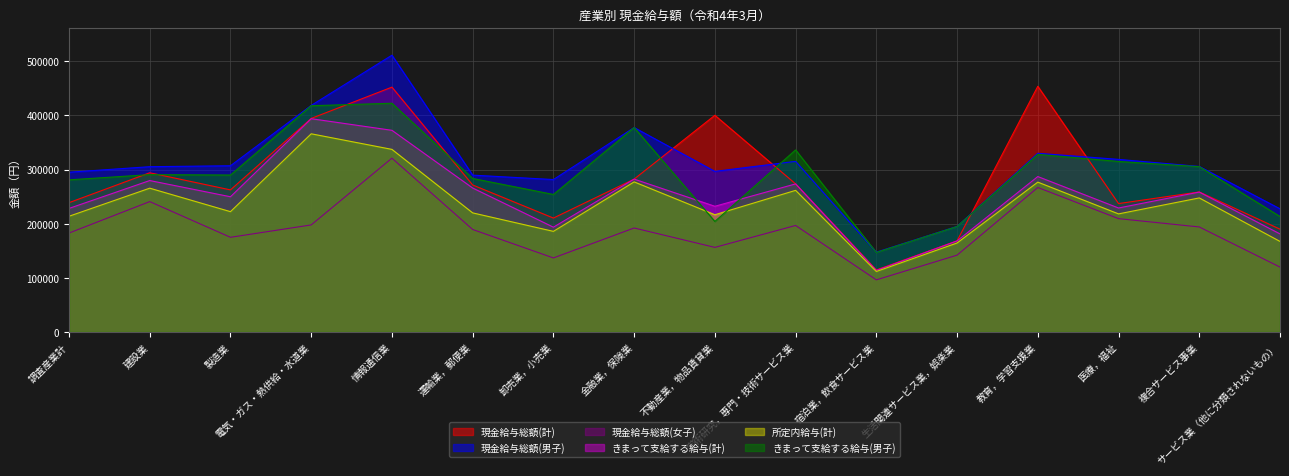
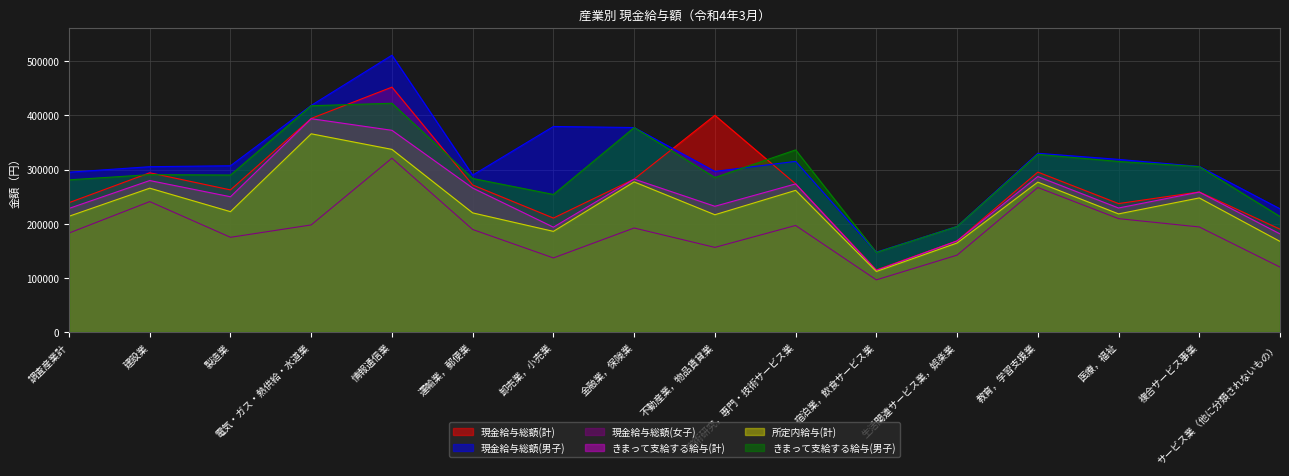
  {
    "現金給与総額(計)": {
      "調査産業計": 240000,
      "製造業": 260000,
      "情報通信業": 450000,
      "運輸業，郵便業": 270000,
      "卸売業，小売業": 210000,
      "不動産業，物品賃貸業": 400000,
-     "教育，学習支援業": 450000,
+     "教育，学習支援業": 300000,
      "医療，福祉": 240000,
      "サービス業（他に分類されないもの）": 190000
    },
    "現金給与総額(男子)": {
      "調査産業計": 300000,
      "建設業": 310000,
      "製造業": 310000,
      "情報通信業": 510000,
      "運輸業，郵便業": 290000,
-     "卸売業，小売業": 280000,
+     "卸売業，小売業": 380000,
      "不動産業，物品賃貸業": 300000,
      "学術研究，専門・技術サービス業": 320000,
      "サービス業（他に分類されないもの）": 230000
    },
    "現金給与総額(女子)": {
      "調査産業計": 180000,
      "建設業": 240000,
      "製造業": 170000,
      "電気・ガス・熱供給・水道業": 200000,
      "情報通信業": 320000,
      "運輸業，郵便業": 190000,
      "卸売業，小売業": 140000,
      "金融業，保険業": 190000,
      "不動産業，物品賃貸業": 160000,
      "学術研究，専門・技術サービス業": 200000,
      "宿泊業，飲食サービス業": 100000,
      "生活関連サービス業，娯楽業": 140000,
      "教育，学習支援業": 270000,
      "医療，福祉": 210000,
      "複合サービス事業": 190000,
      "サービス業（他に分類されないもの）": 120000
    },
    "きまって支給する給与(計)": {
      "調査産業計": 230000,
      "建設業": 280000,
      "製造業": 250000,
      "情報通信業": 370000,
      "運輸業，郵便業": 270000,
      "卸売業，小売業": 190000,
      "不動産業，物品賃貸業": 230000,
      "教育，学習支援業": 290000,
      "医療，福祉": 230000,
      "サービス業（他に分類されないもの）": 180000
    },
    "所定内給与(計)": {
      "調査産業計": 210000,
      "建設業": 270000,
      "製造業": 220000,
      "電気・ガス・熱供給・水道業": 370000,
      "情報通信業": 340000,
      "運輸業，郵便業": 220000,
      "卸売業，小売業": 190000,
      "金融業，保険業": 280000,
      "不動産業，物品賃貸業": 220000,
      "学術研究，専門・技術サービス業": 260000,
      "教育，学習支援業": 280000,
      "医療，福祉": 220000,
      "複合サービス事業": 250000,
      "サービス業（他に分類されないもの）": 170000
    },
    "きまって支給する給与(男子)": {
      "調査産業計": 280000,
      "製造業": 290000,
      "情報通信業": 420000,
      "運輸業，郵便業": 280000,
      "卸売業，小売業": 250000,
-     "不動産業，物品賃貸業": 200000,
+     "不動産業，物品賃貸業": 290000,
      "学術研究，専門・技術サービス業": 340000,
      "サービス業（他に分類されないもの）": 210000
    }
  }
